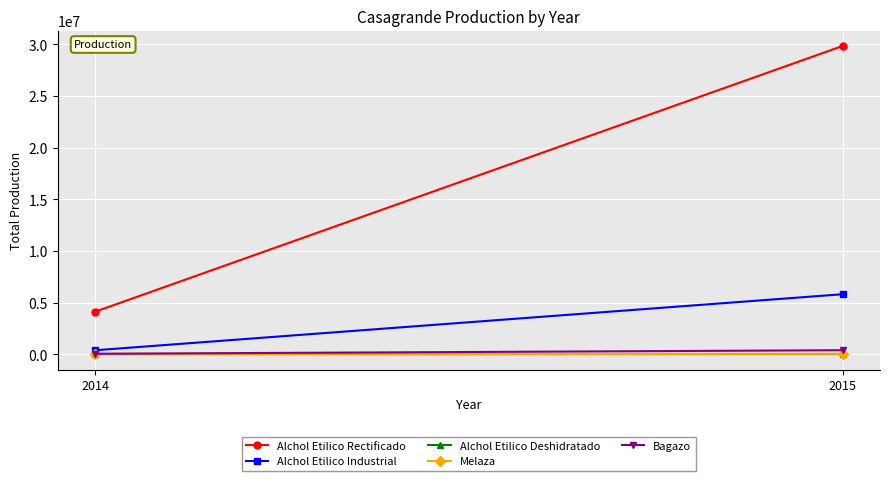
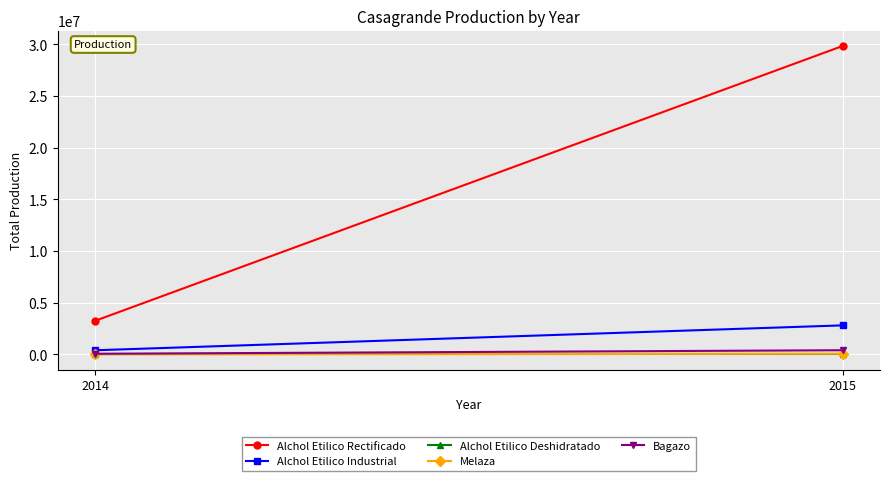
  {
    "Alchol Etilico Rectificado": {
-     "2014": 4100000,
+     "2014": 3300000,
      "2015": 29800000
    },
    "Alchol Etilico Industrial": {
      "2014": 400000,
-     "2015": 5800000
+     "2015": 2800000
    },
    "Bagazo": {
      "2015": 400000
    }
  }
